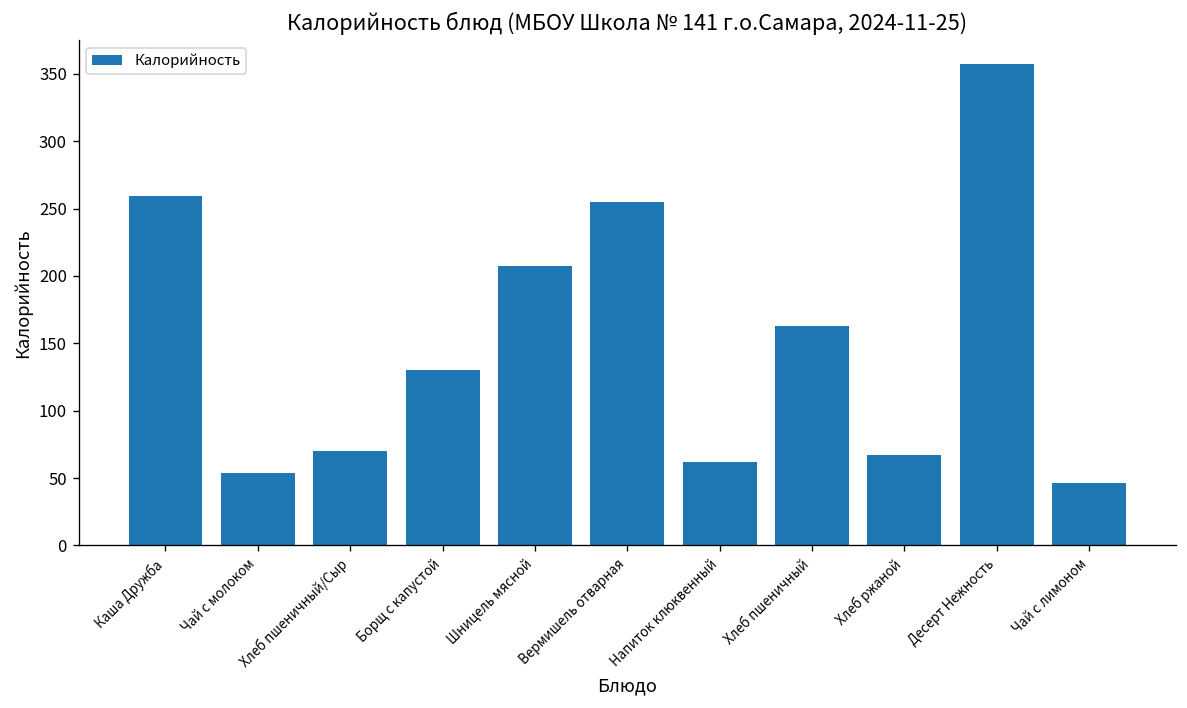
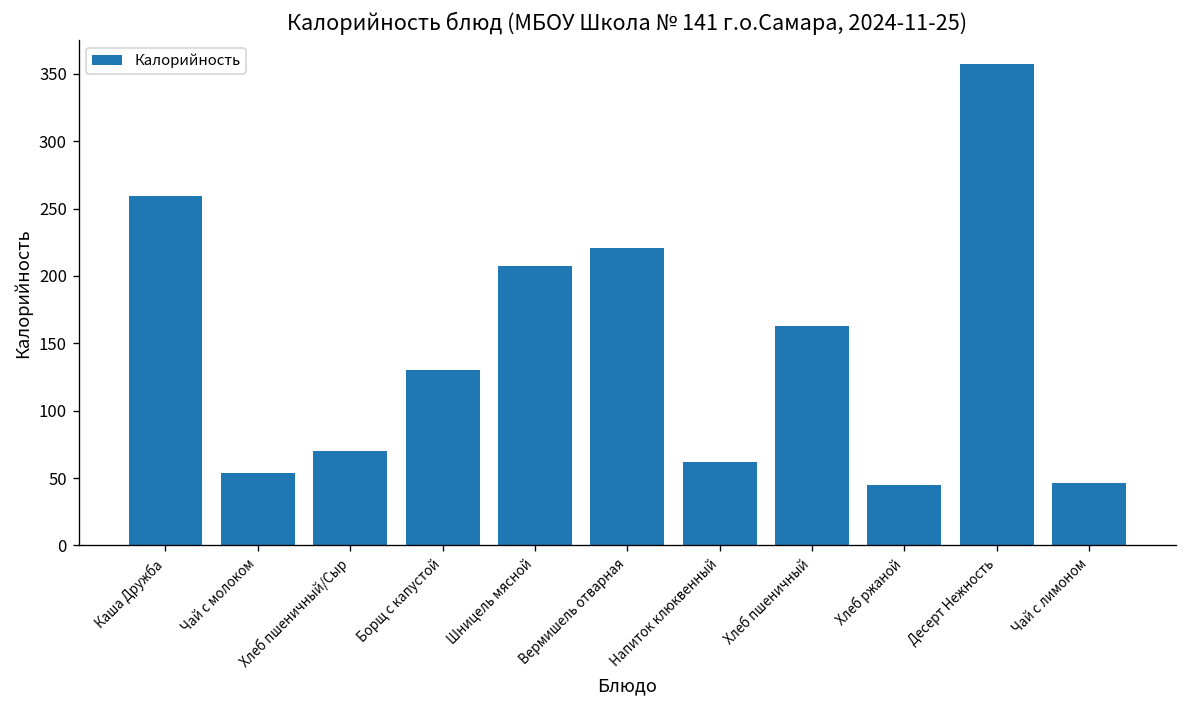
  {
    "Каша Дружба": 259,
    "Чай с молоком": 54,
    "Хлеб пшеничный/Сыр": 70,
    "Борщ с капустой": 130,
    "Шницель мясной": 207,
-   "Вермишель отварная": 255,
+   "Вермишель отварная": 221,
    "Напиток клюквенный": 62,
    "Хлеб пшеничный": 163,
-   "Хлеб ржаной": 67,
+   "Хлеб ржаной": 45,
    "Десерт Нежность": 357,
    "Чай с лимоном": 46
  }
